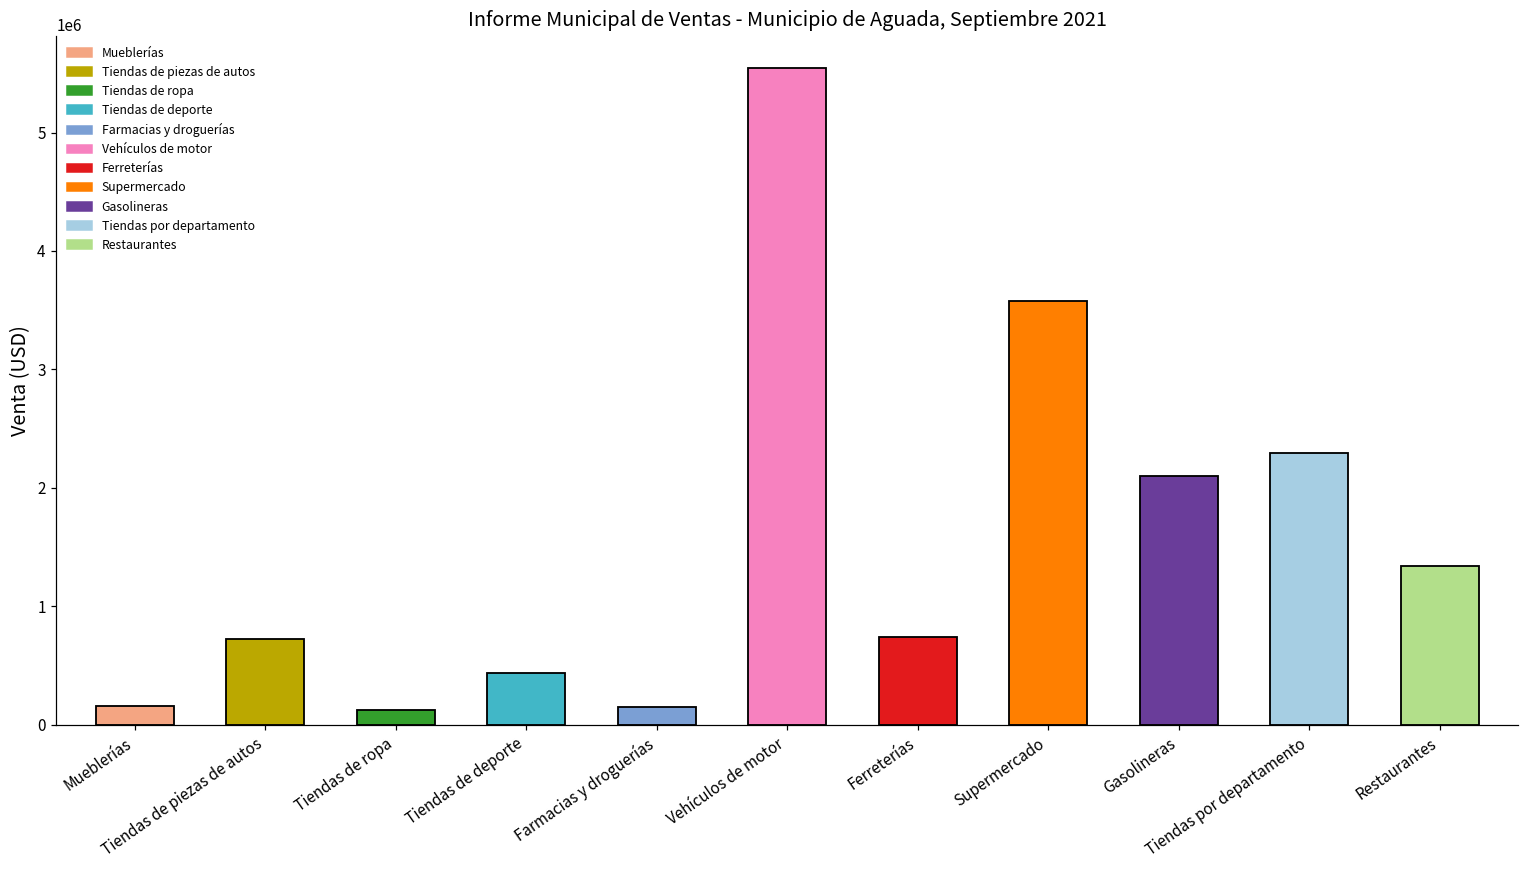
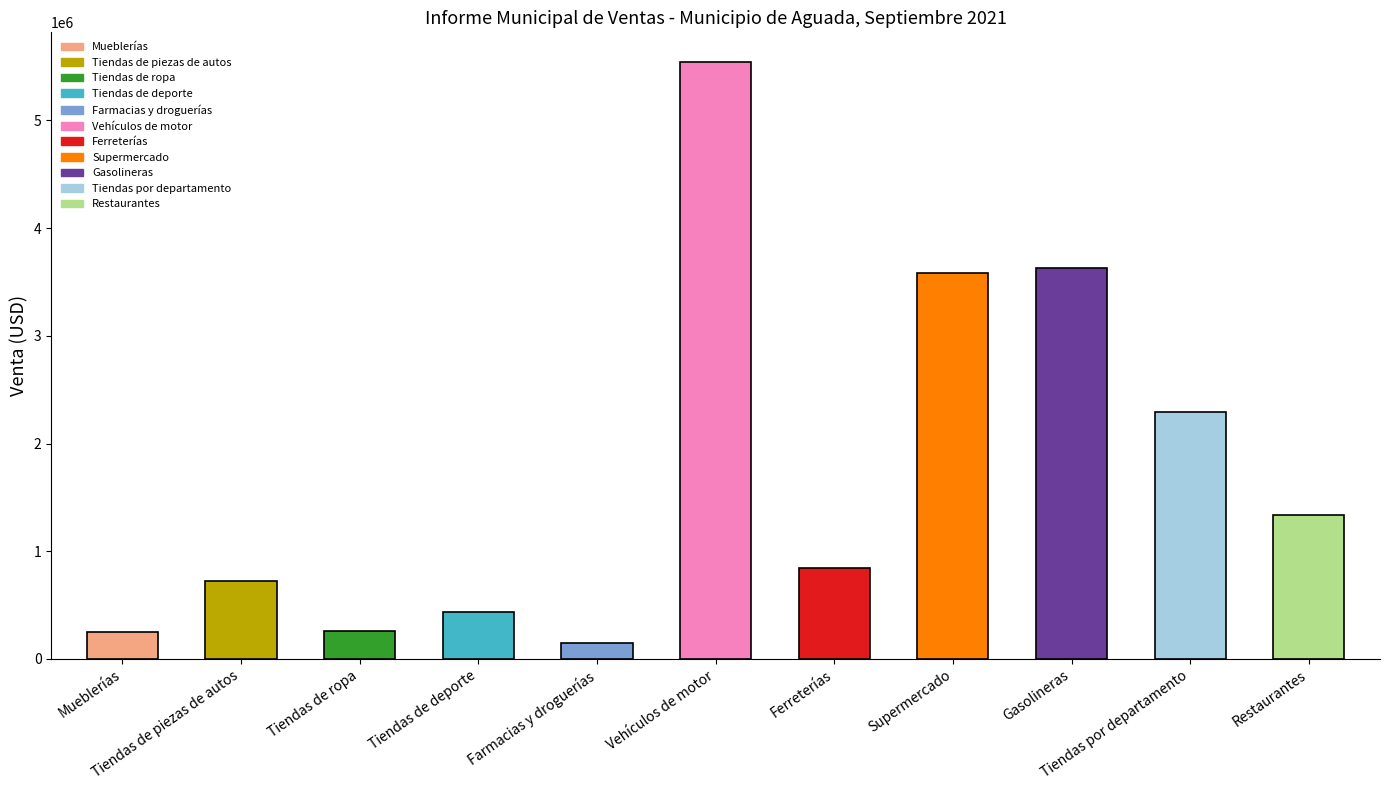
  {
-   "Mueblerías": 160000,
+   "Mueblerías": 250000,
    "Tiendas de piezas de autos": 730000,
-   "Tiendas de ropa": 130000,
+   "Tiendas de ropa": 260000,
    "Tiendas de deporte": 430000,
    "Farmacias y droguerías": 150000,
    "Vehículos de motor": 5540000,
-   "Ferreterías": 740000,
+   "Ferreterías": 840000,
    "Supermercado": 3580000,
-   "Gasolineras": 2100000,
+   "Gasolineras": 3630000,
    "Tiendas por departamento": 2300000,
    "Restaurantes": 1340000
  }
